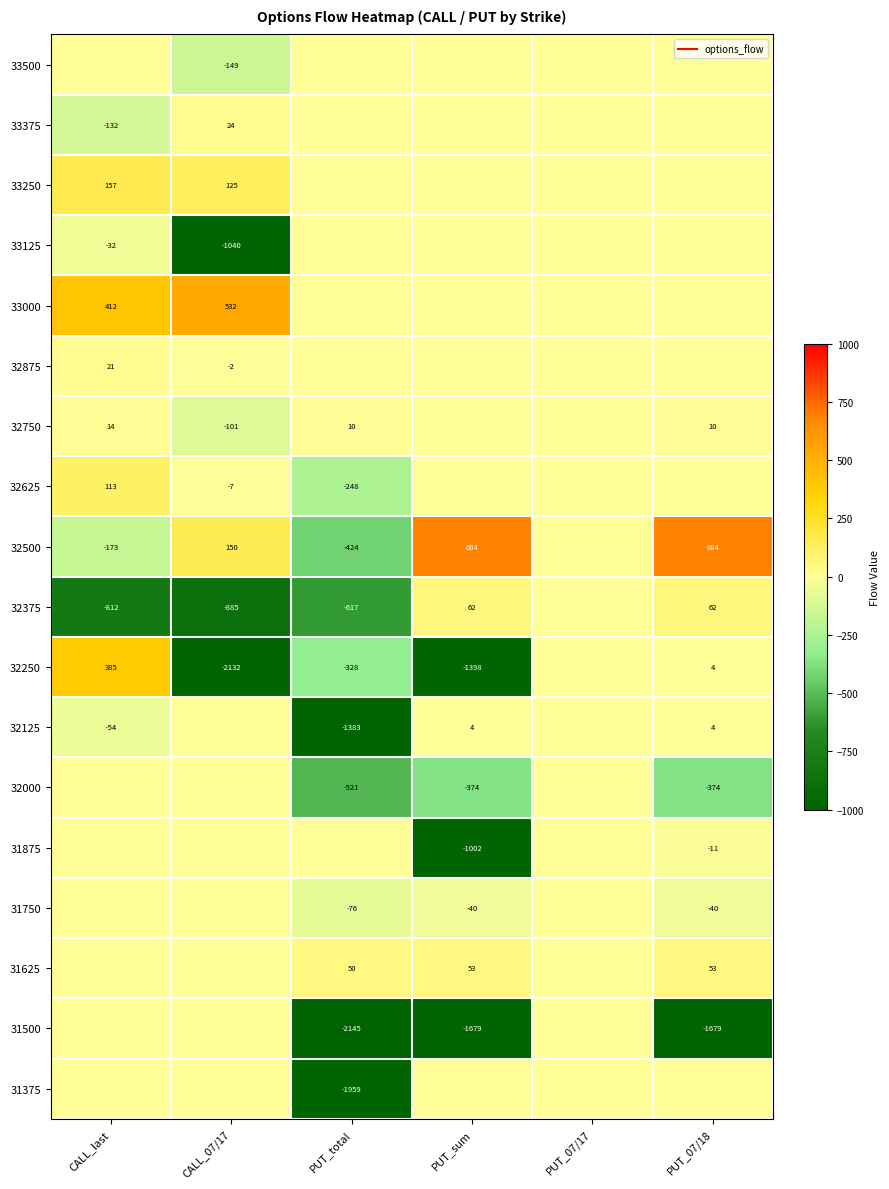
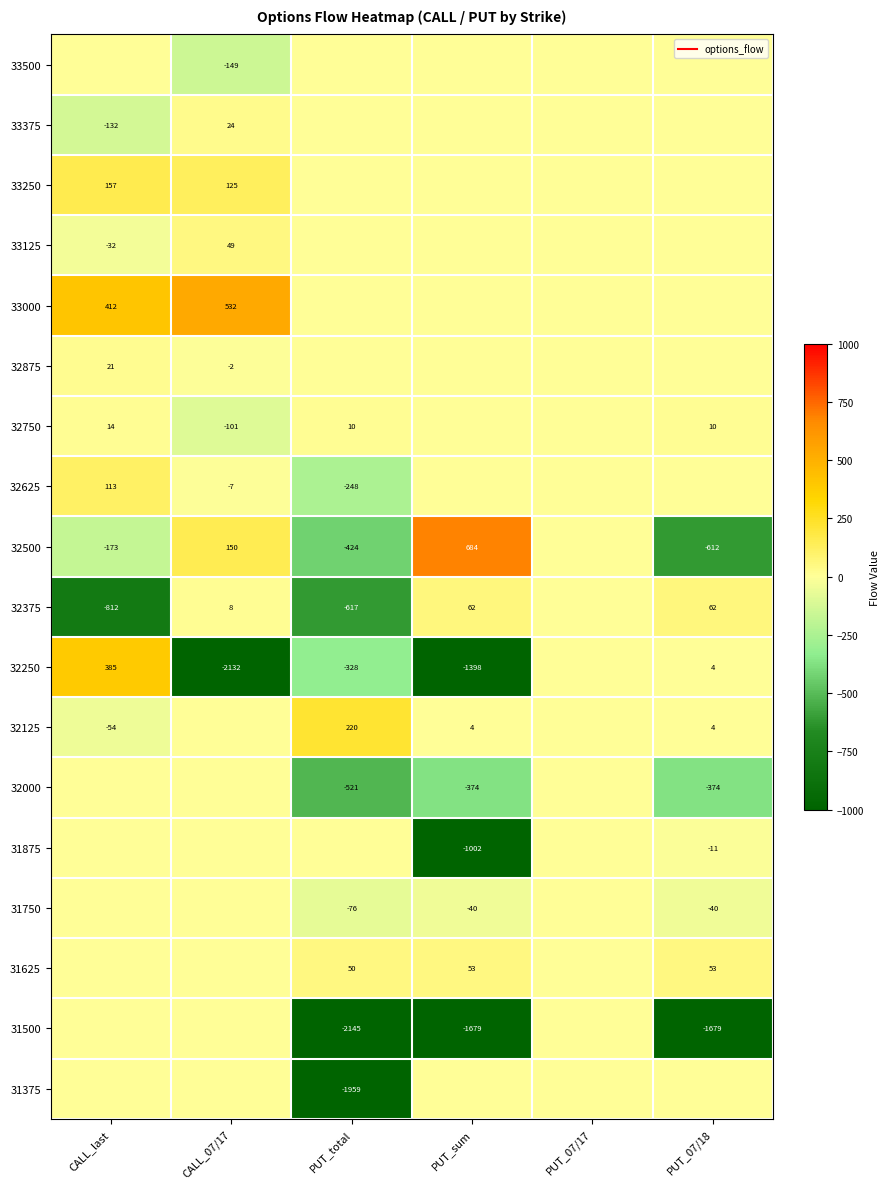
  {
    "33500": {
      "CALL_07/17": -149
    },
    "33375": {
      "CALL_last": -132,
      "CALL_07/17": 24
    },
    "33250": {
      "CALL_last": 157,
      "CALL_07/17": 125
    },
    "33125": {
      "CALL_last": -32,
-     "CALL_07/17": -1040
+     "CALL_07/17": 49
    },
    "33000": {
      "CALL_last": 412,
      "CALL_07/17": 532
    },
    "32875": {
      "CALL_last": 21,
      "CALL_07/17": -2
    },
    "32750": {
      "CALL_last": 14,
      "CALL_07/17": -101,
      "PUT_total": 10,
      "PUT_07/18": 10
    },
    "32625": {
      "CALL_last": 113,
      "CALL_07/17": -7,
      "PUT_total": -248
    },
    "32500": {
      "CALL_last": -173,
      "CALL_07/17": 150,
      "PUT_total": -424,
      "PUT_sum": 684,
-     "PUT_07/18": 684
+     "PUT_07/18": -612
    },
    "32375": {
      "CALL_last": -812,
-     "CALL_07/17": -885,
+     "CALL_07/17": 8,
      "PUT_total": -617,
      "PUT_sum": 62,
      "PUT_07/18": 62
    },
    "32250": {
      "CALL_last": 385,
      "CALL_07/17": -2132,
      "PUT_total": -328,
      "PUT_sum": -1398,
      "PUT_07/18": 4
    },
    "32125": {
      "CALL_last": -54,
-     "PUT_total": -1383,
+     "PUT_total": 220,
      "PUT_sum": 4,
      "PUT_07/18": 4
    },
    "32000": {
      "PUT_total": -521,
      "PUT_sum": -374,
      "PUT_07/18": -374
    },
    "31875": {
      "PUT_sum": -1002,
      "PUT_07/18": -11
    },
    "31750": {
      "PUT_total": -76,
      "PUT_sum": -40,
      "PUT_07/18": -40
    },
    "31625": {
      "PUT_total": 50,
      "PUT_sum": 53,
      "PUT_07/18": 53
    },
    "31500": {
      "PUT_total": -2145,
      "PUT_sum": -1679,
      "PUT_07/18": -1679
    },
    "31375": {
      "PUT_total": -1959
    }
  }
